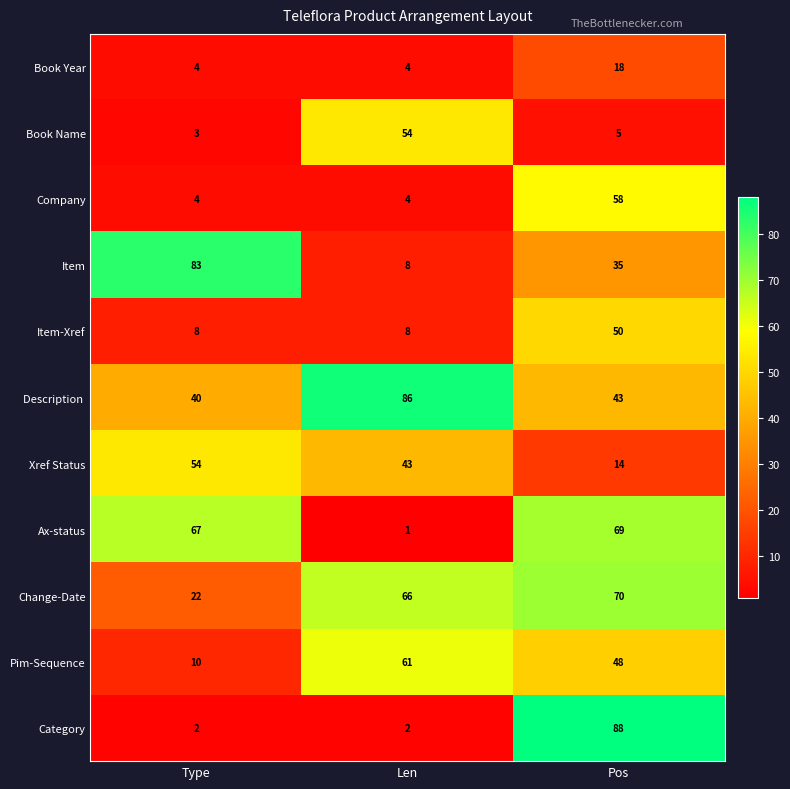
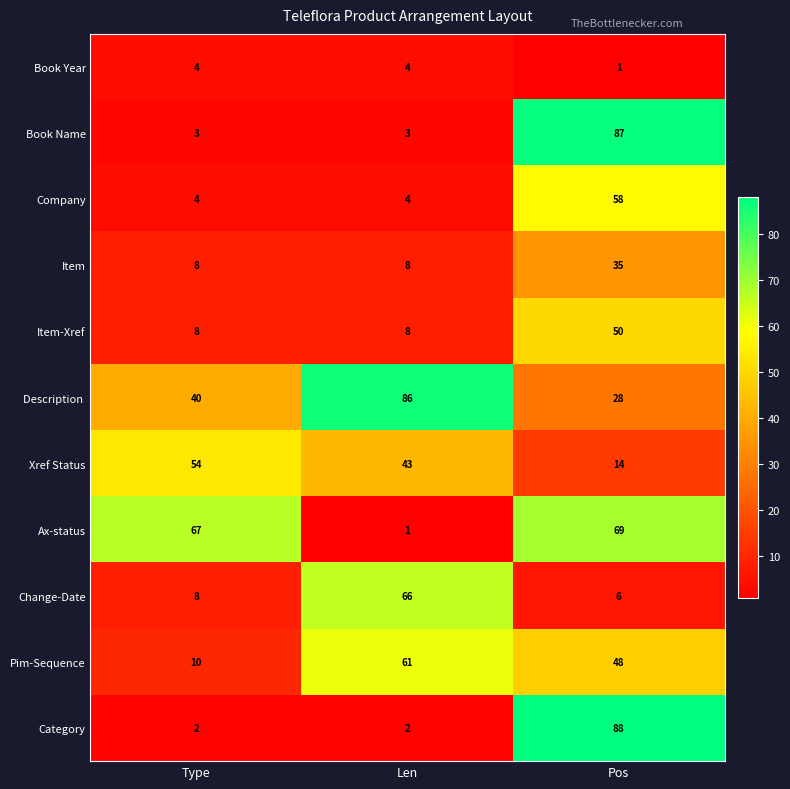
  {
    "Book Year": {
      "Type": 4,
      "Len": 4,
-     "Pos": 18
+     "Pos": 1
    },
    "Book Name": {
      "Type": 3,
-     "Len": 54,
-     "Pos": 5
+     "Len": 3,
+     "Pos": 87
    },
    "Company": {
      "Type": 4,
      "Len": 4,
      "Pos": 58
    },
    "Item": {
-     "Type": 83,
+     "Type": 8,
      "Len": 8,
      "Pos": 35
    },
    "Item-Xref": {
      "Type": 8,
      "Len": 8,
      "Pos": 50
    },
    "Description": {
      "Type": 40,
      "Len": 86,
-     "Pos": 43
+     "Pos": 28
    },
    "Xref Status": {
      "Type": 54,
      "Len": 43,
      "Pos": 14
    },
    "Ax-status": {
      "Type": 67,
      "Len": 1,
      "Pos": 69
    },
    "Change-Date": {
-     "Type": 22,
+     "Type": 8,
      "Len": 66,
-     "Pos": 70
+     "Pos": 6
    },
    "Pim-Sequence": {
      "Type": 10,
      "Len": 61,
      "Pos": 48
    },
    "Category": {
      "Type": 2,
      "Len": 2,
      "Pos": 88
    }
  }
